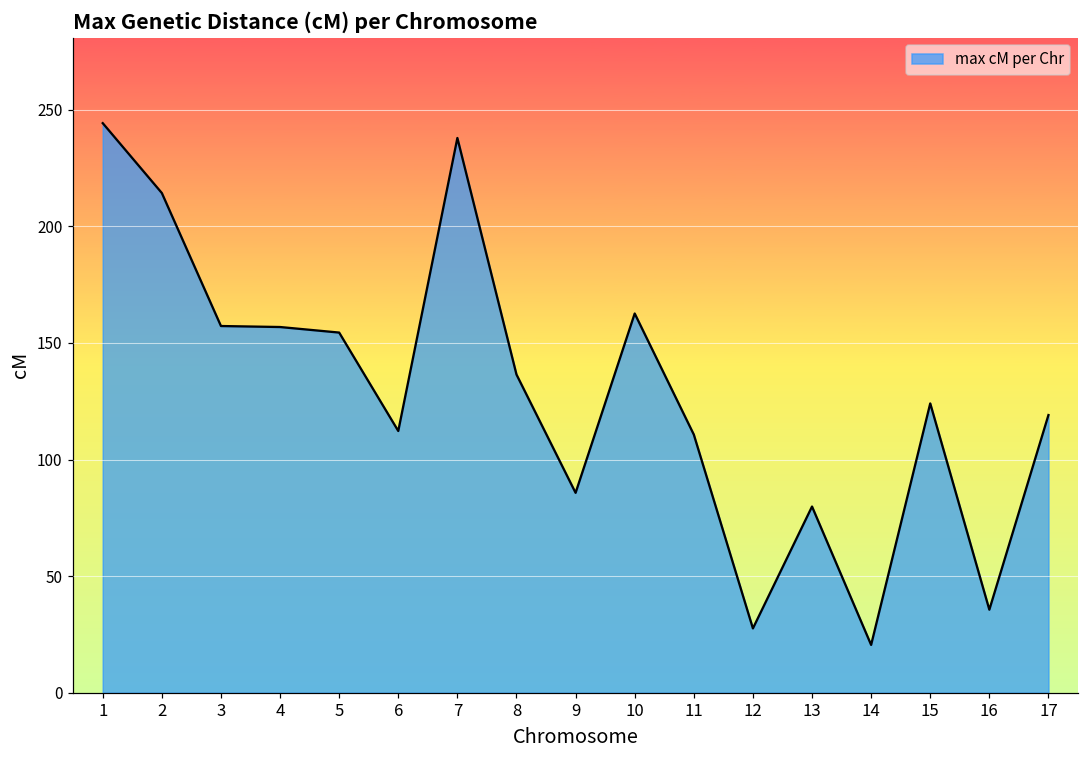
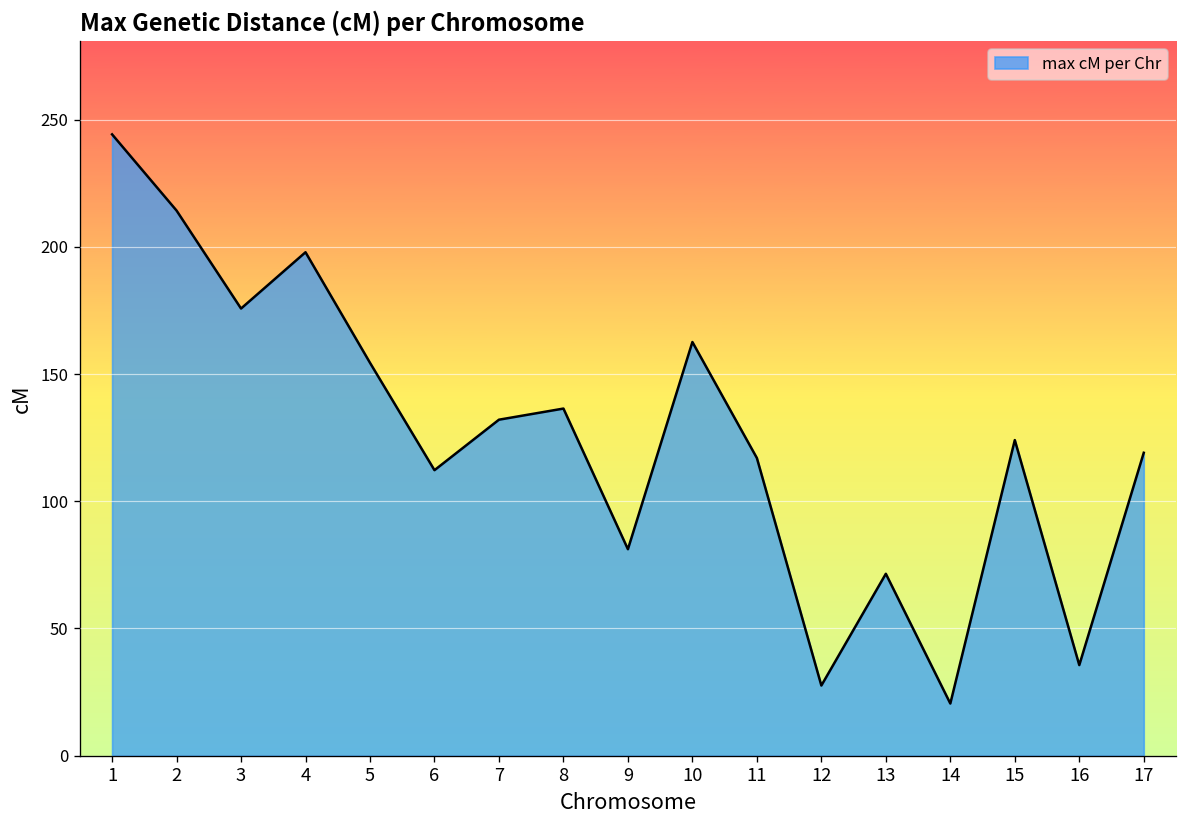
  {
    "1": 244,
    "2": 214,
-   "3": 157,
-   "4": 157,
+   "3": 176,
+   "4": 198,
    "5": 154,
    "6": 112,
-   "7": 238,
+   "7": 132,
    "8": 136,
-   "9": 86,
+   "9": 81,
    "10": 163,
-   "11": 111,
+   "11": 117,
    "12": 28,
-   "13": 80,
+   "13": 71,
    "14": 20,
    "15": 124,
    "16": 36,
    "17": 119
  }
